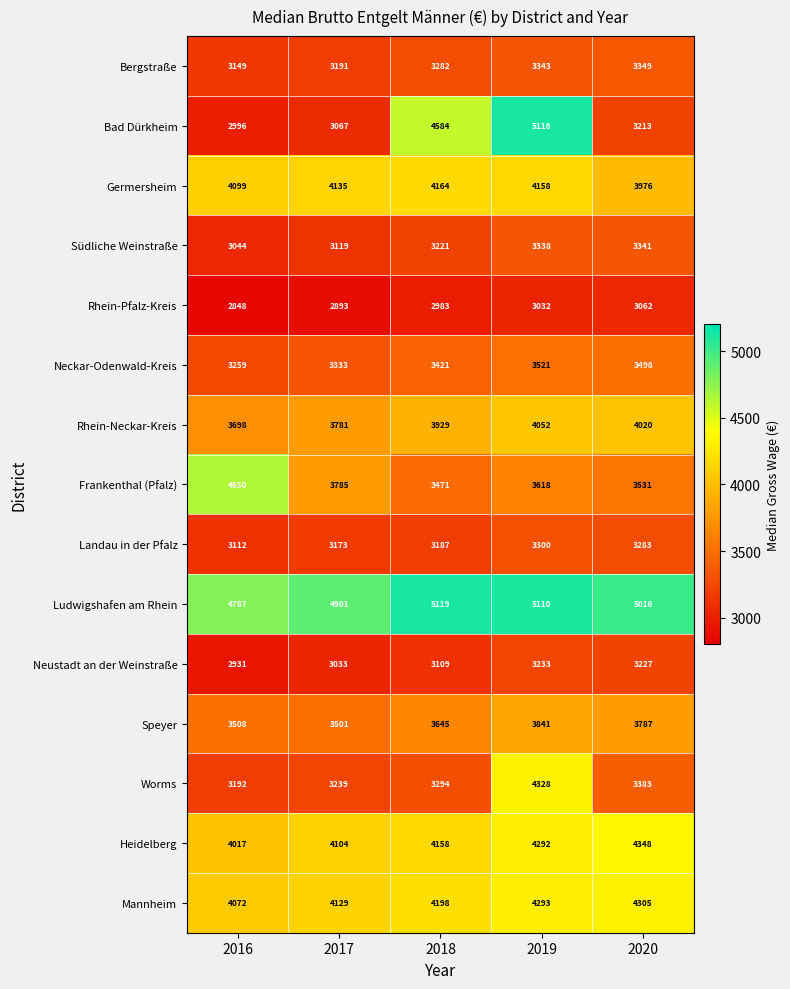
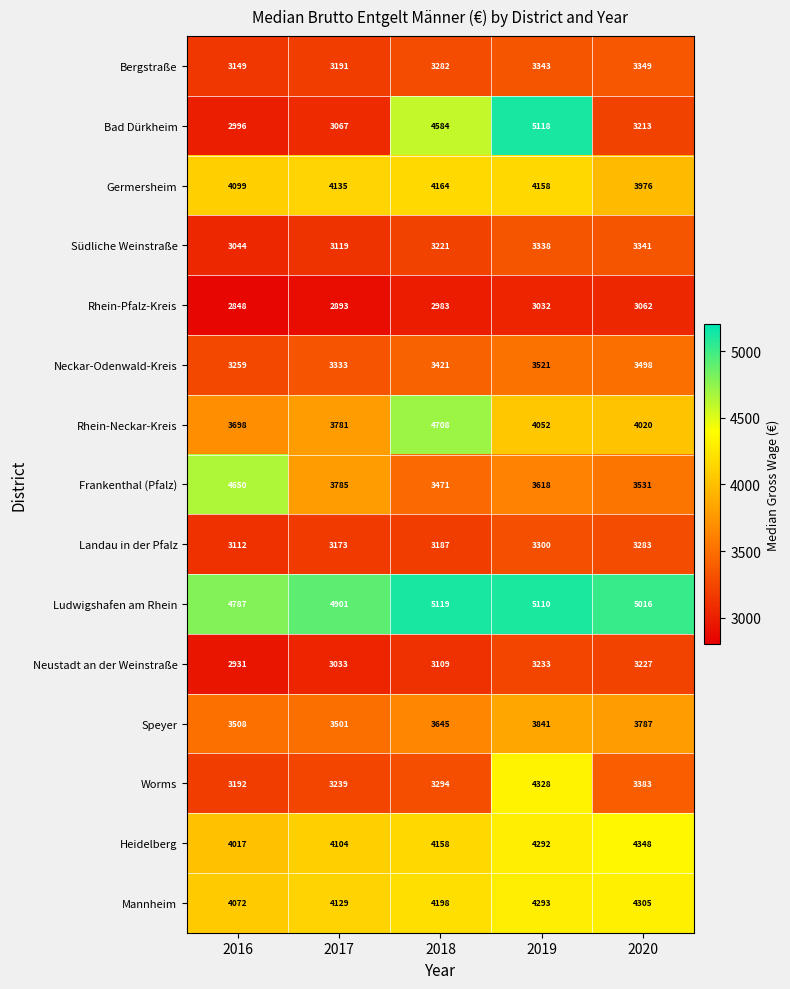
  {
    "Bergstraße": {
      "2016": 3149,
      "2017": 3191,
      "2018": 3282,
      "2019": 3343,
      "2020": 3349
    },
    "Bad Dürkheim": {
      "2016": 2996,
      "2017": 3067,
      "2018": 4584,
      "2019": 5118,
      "2020": 3213
    },
    "Germersheim": {
      "2016": 4099,
      "2017": 4135,
      "2018": 4164,
      "2019": 4158,
      "2020": 3976
    },
    "Südliche Weinstraße": {
      "2016": 3044,
      "2017": 3119,
      "2018": 3221,
      "2019": 3338,
      "2020": 3341
    },
    "Rhein-Pfalz-Kreis": {
      "2016": 2848,
      "2017": 2893,
      "2018": 2983,
      "2019": 3032,
      "2020": 3062
    },
    "Neckar-Odenwald-Kreis": {
      "2016": 3259,
      "2017": 3333,
      "2018": 3421,
      "2019": 3521,
      "2020": 3498
    },
    "Rhein-Neckar-Kreis": {
      "2016": 3698,
      "2017": 3781,
-     "2018": 3929,
+     "2018": 4708,
      "2019": 4052,
      "2020": 4020
    },
    "Frankenthal (Pfalz)": {
      "2016": 4650,
      "2017": 3785,
      "2018": 3471,
      "2019": 3618,
      "2020": 3531
    },
    "Landau in der Pfalz": {
      "2016": 3112,
      "2017": 3173,
      "2018": 3187,
      "2019": 3300,
      "2020": 3283
    },
    "Ludwigshafen am Rhein": {
      "2016": 4787,
      "2017": 4901,
      "2018": 5119,
      "2019": 5110,
      "2020": 5016
    },
    "Neustadt an der Weinstraße": {
      "2016": 2931,
      "2017": 3033,
      "2018": 3109,
      "2019": 3233,
      "2020": 3227
    },
    "Speyer": {
      "2016": 3508,
      "2017": 3501,
      "2018": 3645,
      "2019": 3841,
      "2020": 3787
    },
    "Worms": {
      "2016": 3192,
      "2017": 3239,
      "2018": 3294,
      "2019": 4328,
      "2020": 3383
    },
    "Heidelberg": {
      "2016": 4017,
      "2017": 4104,
      "2018": 4158,
      "2019": 4292,
      "2020": 4348
    },
    "Mannheim": {
      "2016": 4072,
      "2017": 4129,
      "2018": 4198,
      "2019": 4293,
      "2020": 4305
    }
  }
